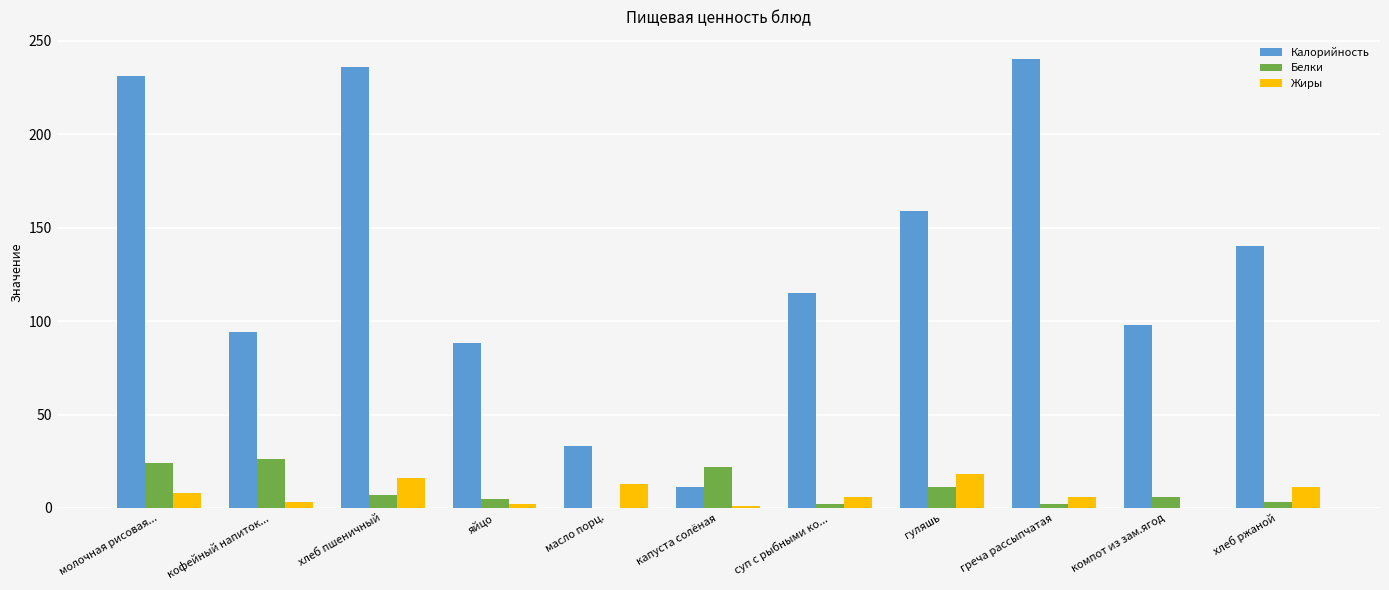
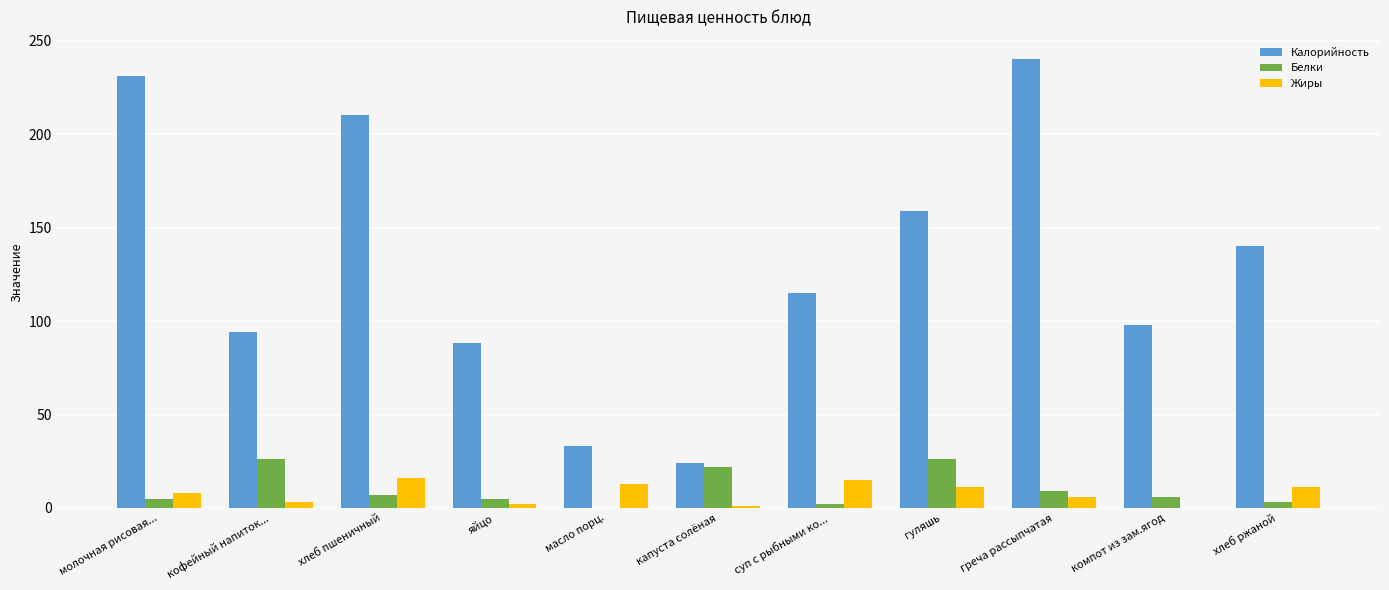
  {
    "Калорийность": {
      "молочная рисовая...": 231,
      "кофейный напиток...": 94,
-     "хлеб пшеничный": 236,
+     "хлеб пшеничный": 210,
      "яйцо": 88,
      "масло порц.": 33,
-     "капуста солёная": 11,
+     "капуста солёная": 24,
      "суп с рыбными ко...": 115,
      "гуляшь": 159,
      "греча рассыпчатая": 240,
      "компот из зам.ягод": 98,
      "хлеб ржаной": 140
    },
    "Белки": {
-     "молочная рисовая...": 24,
+     "молочная рисовая...": 5,
      "кофейный напиток...": 26,
      "хлеб пшеничный": 7,
      "яйцо": 5,
      "масло порц.": 0,
      "капуста солёная": 22,
      "суп с рыбными ко...": 2,
-     "гуляшь": 11,
-     "греча рассыпчатая": 2,
+     "гуляшь": 26,
+     "греча рассыпчатая": 9,
      "компот из зам.ягод": 6,
      "хлеб ржаной": 3
    },
    "Жиры": {
      "молочная рисовая...": 8,
      "кофейный напиток...": 3,
      "хлеб пшеничный": 16,
      "яйцо": 2,
      "масло порц.": 13,
-     "суп с рыбными ко...": 6,
-     "гуляшь": 18,
+     "суп с рыбными ко...": 15,
+     "гуляшь": 11,
      "греча рассыпчатая": 6,
      "хлеб ржаной": 11
    }
  }
